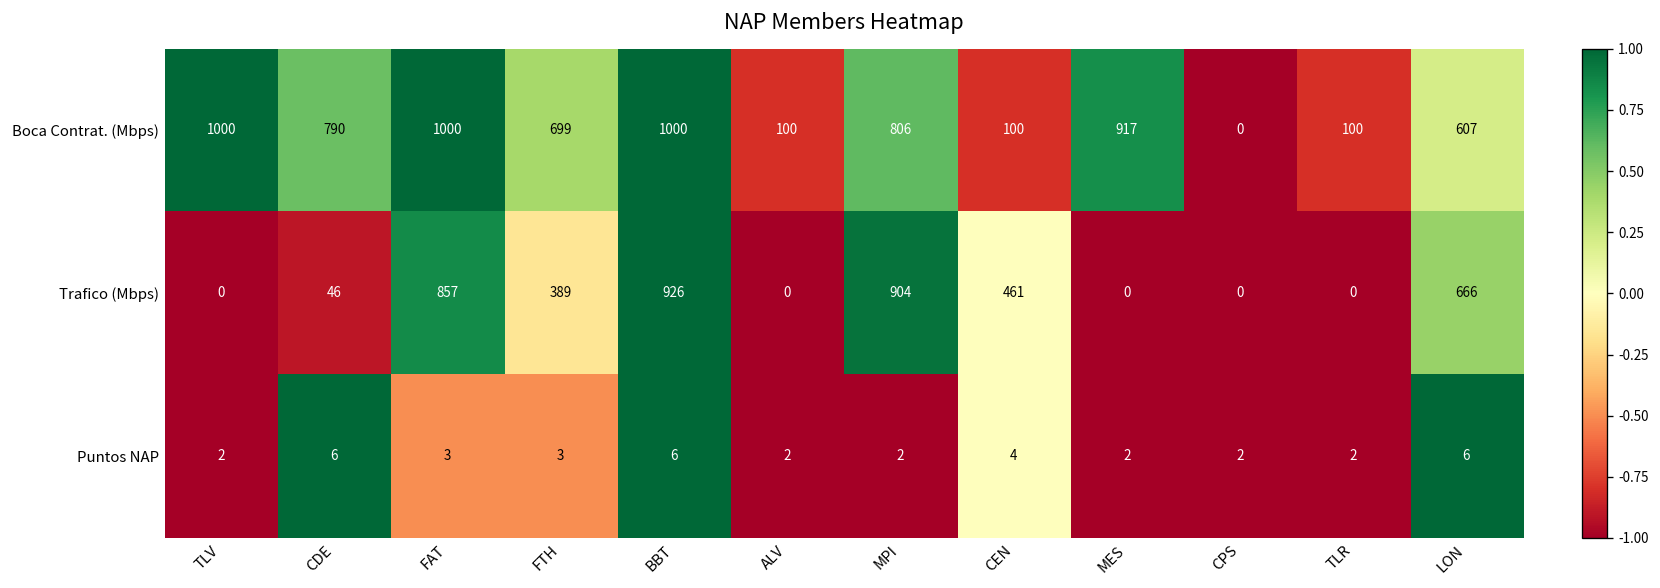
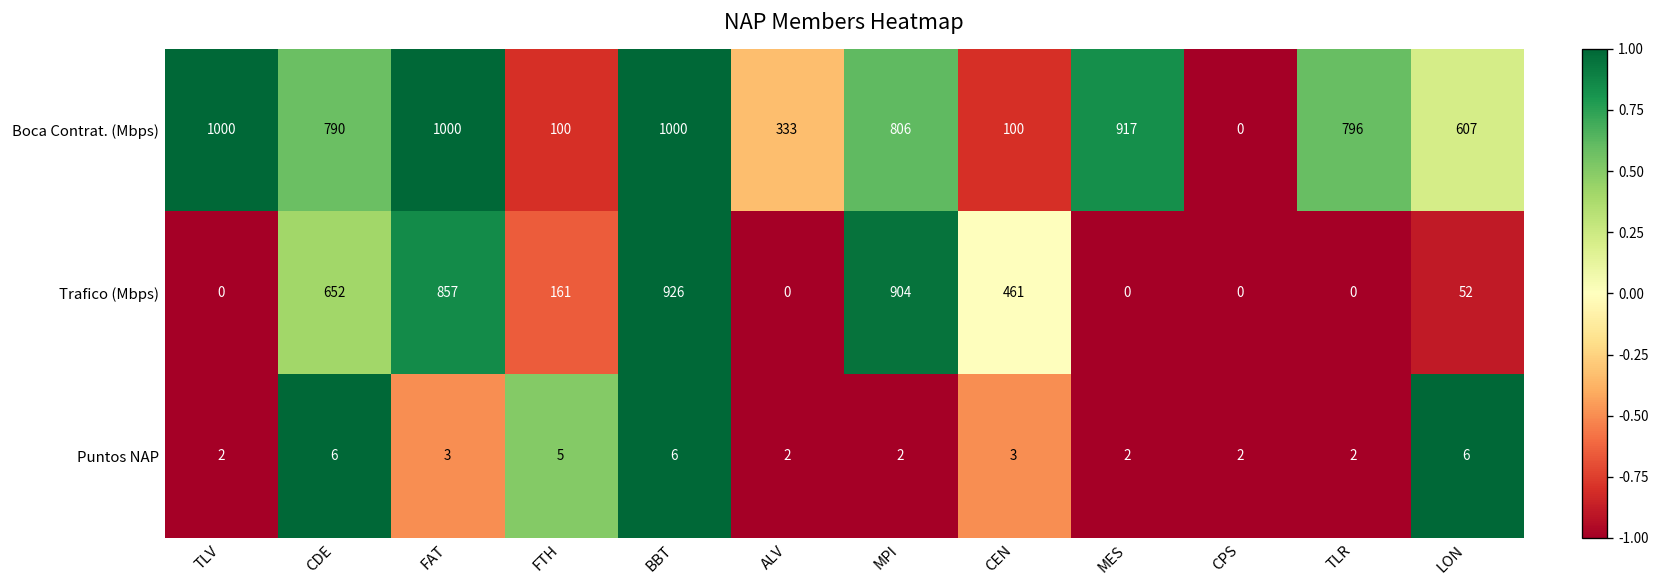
  {
    "Boca Contrat. (Mbps)": {
      "TLV": 1000,
      "CDE": 790,
      "FAT": 1000,
-     "FTH": 699,
+     "FTH": 100,
      "BBT": 1000,
-     "ALV": 100,
+     "ALV": 333,
      "MPI": 806,
      "CEN": 100,
      "MES": 917,
      "CPS": 0,
-     "TLR": 100,
+     "TLR": 796,
      "LON": 607
    },
    "Trafico (Mbps)": {
      "TLV": 0,
-     "CDE": 46,
+     "CDE": 652,
      "FAT": 857,
-     "FTH": 389,
+     "FTH": 161,
      "BBT": 926,
      "ALV": 0,
      "MPI": 904,
      "CEN": 461,
      "MES": 0,
      "CPS": 0,
      "TLR": 0,
-     "LON": 666
+     "LON": 52
    },
    "Puntos NAP": {
      "TLV": 2,
      "CDE": 6,
      "FAT": 3,
-     "FTH": 3,
+     "FTH": 5,
      "BBT": 6,
      "ALV": 2,
      "MPI": 2,
-     "CEN": 4,
+     "CEN": 3,
      "MES": 2,
      "CPS": 2,
      "TLR": 2,
      "LON": 6
    }
  }
